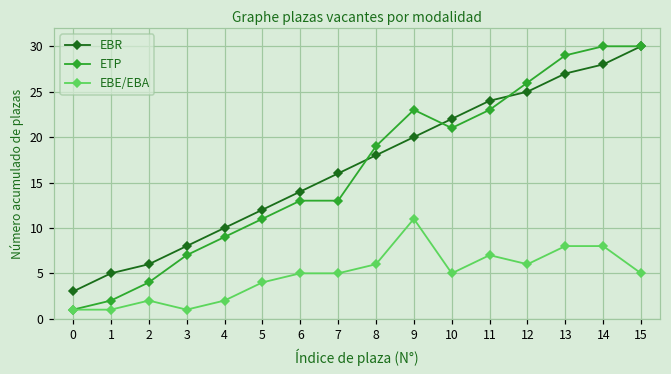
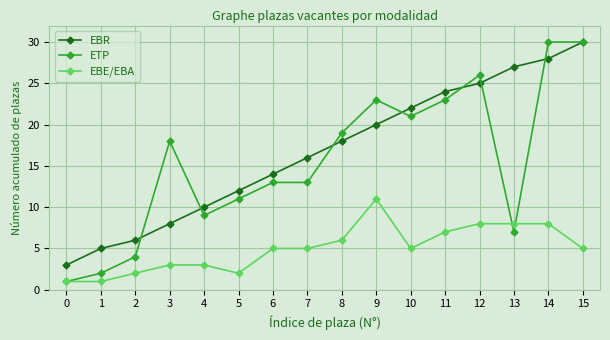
  {
    "EBR": {
      "0": 3,
      "1": 5,
      "2": 6,
      "3": 8,
      "4": 10,
      "5": 12,
      "6": 14,
      "7": 16,
      "8": 18,
      "9": 20,
      "10": 22,
      "11": 24,
      "12": 25,
      "13": 27,
      "14": 28
    },
    "ETP": {
      "1": 2,
      "2": 4,
-     "3": 7,
+     "3": 18,
      "4": 9,
      "5": 11,
      "6": 13,
      "7": 13,
      "8": 19,
      "9": 23,
      "10": 21,
      "11": 23,
      "12": 26,
-     "13": 29,
+     "13": 7,
      "14": 30
    },
    "EBE/EBA": {
      "1": 1,
      "2": 2,
-     "3": 1,
-     "4": 2,
-     "5": 4,
+     "3": 3,
+     "4": 3,
+     "5": 2,
      "6": 5,
      "7": 5,
      "8": 6,
      "9": 11,
      "10": 5,
      "11": 7,
-     "12": 6,
+     "12": 8,
      "13": 8,
      "14": 8,
      "15": 5
    }
  }
